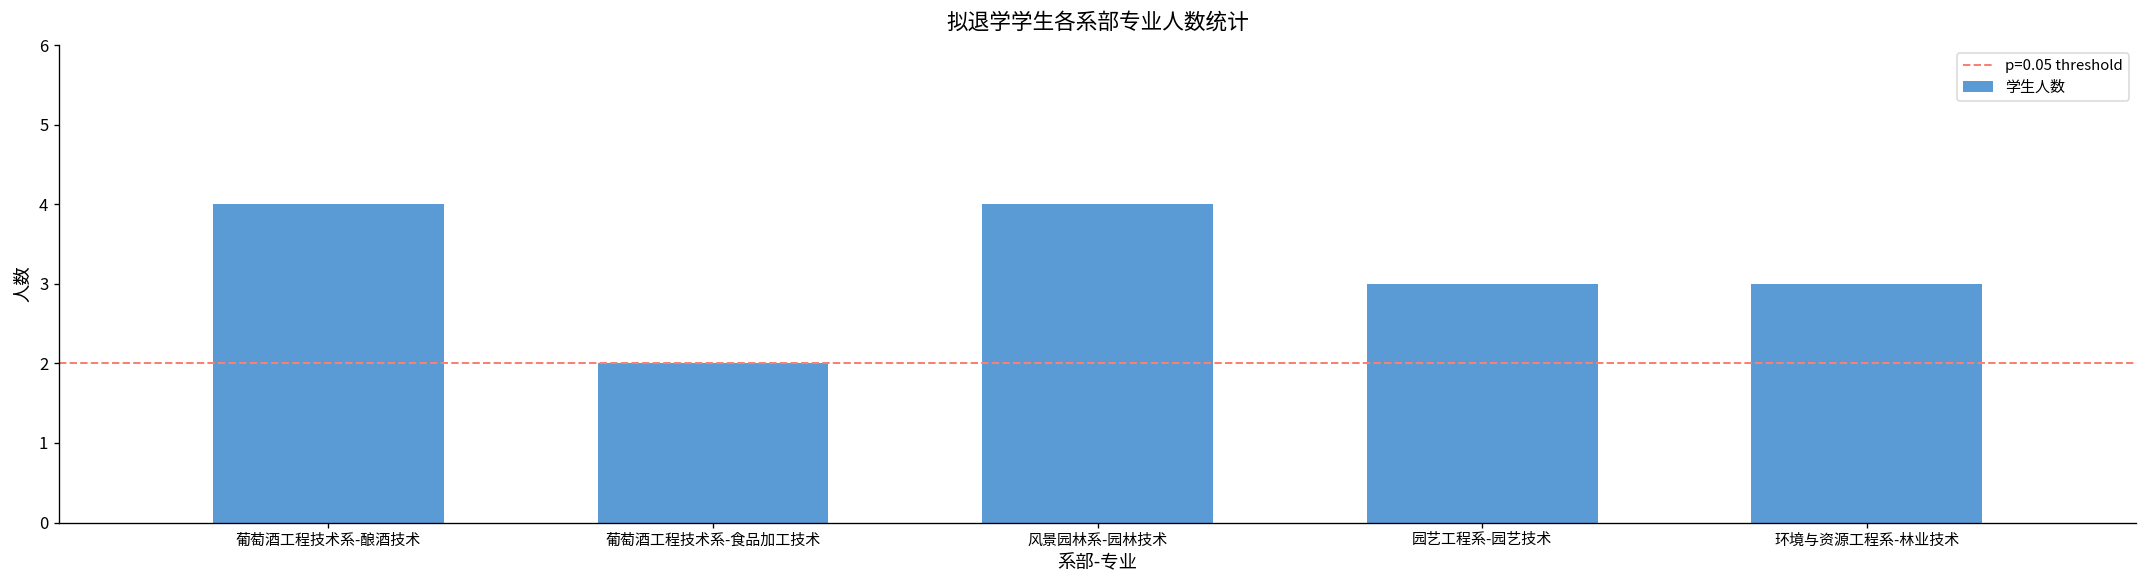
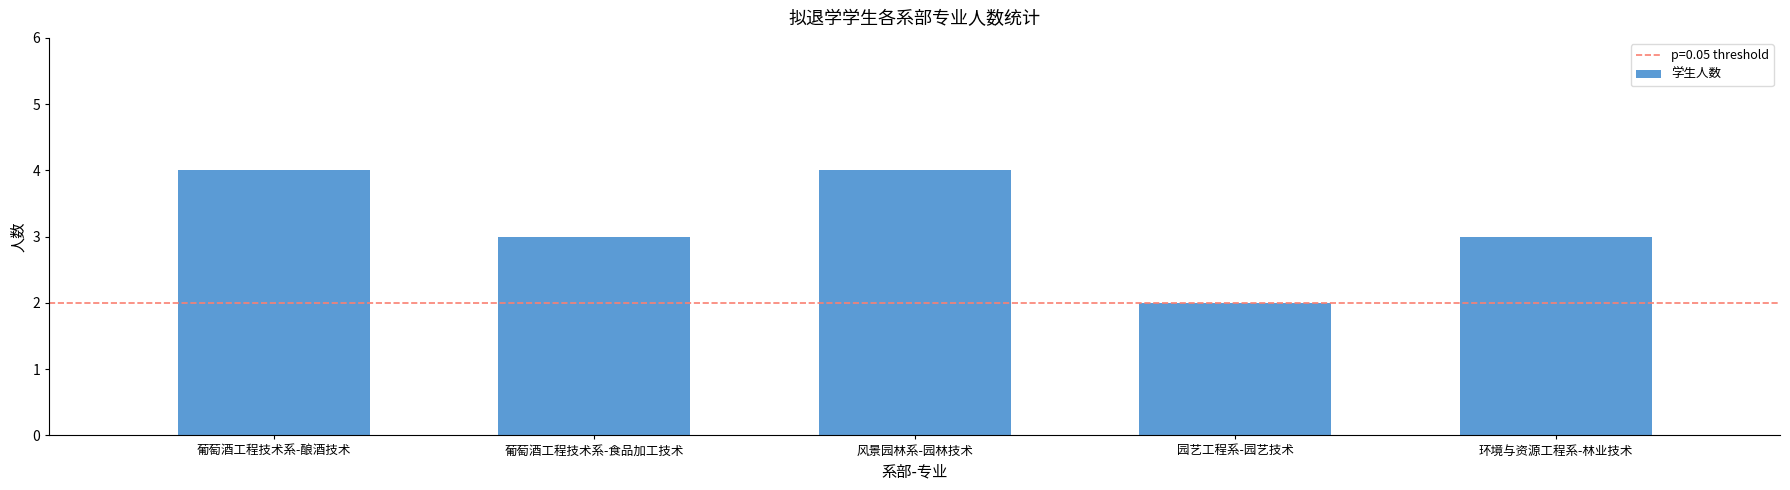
  {
    "葡萄酒工程技术系-酿酒技术": 4,
-   "葡萄酒工程技术系-食品加工技术": 2,
+   "葡萄酒工程技术系-食品加工技术": 3,
    "风景园林系-园林技术": 4,
-   "园艺工程系-园艺技术": 3,
+   "园艺工程系-园艺技术": 2,
    "环境与资源工程系-林业技术": 3
  }
